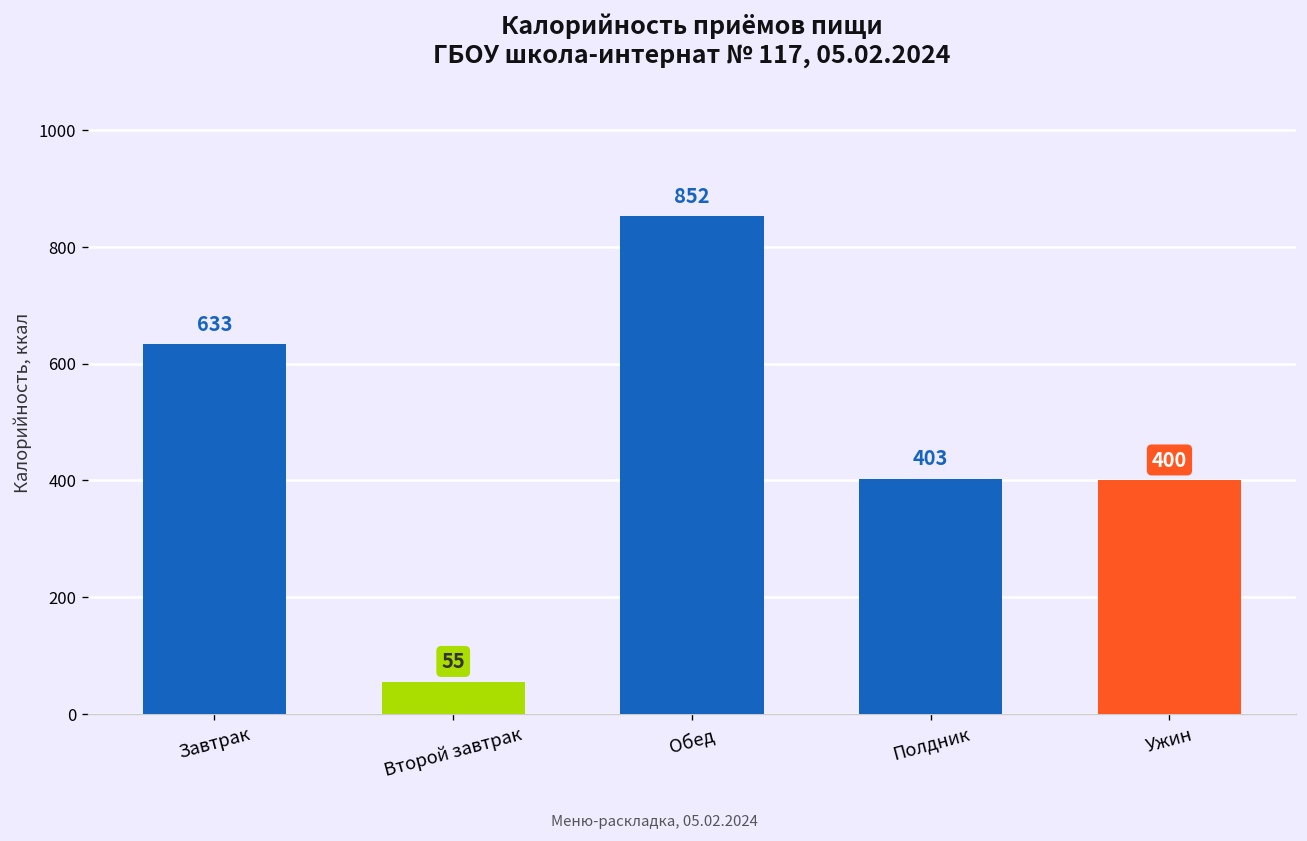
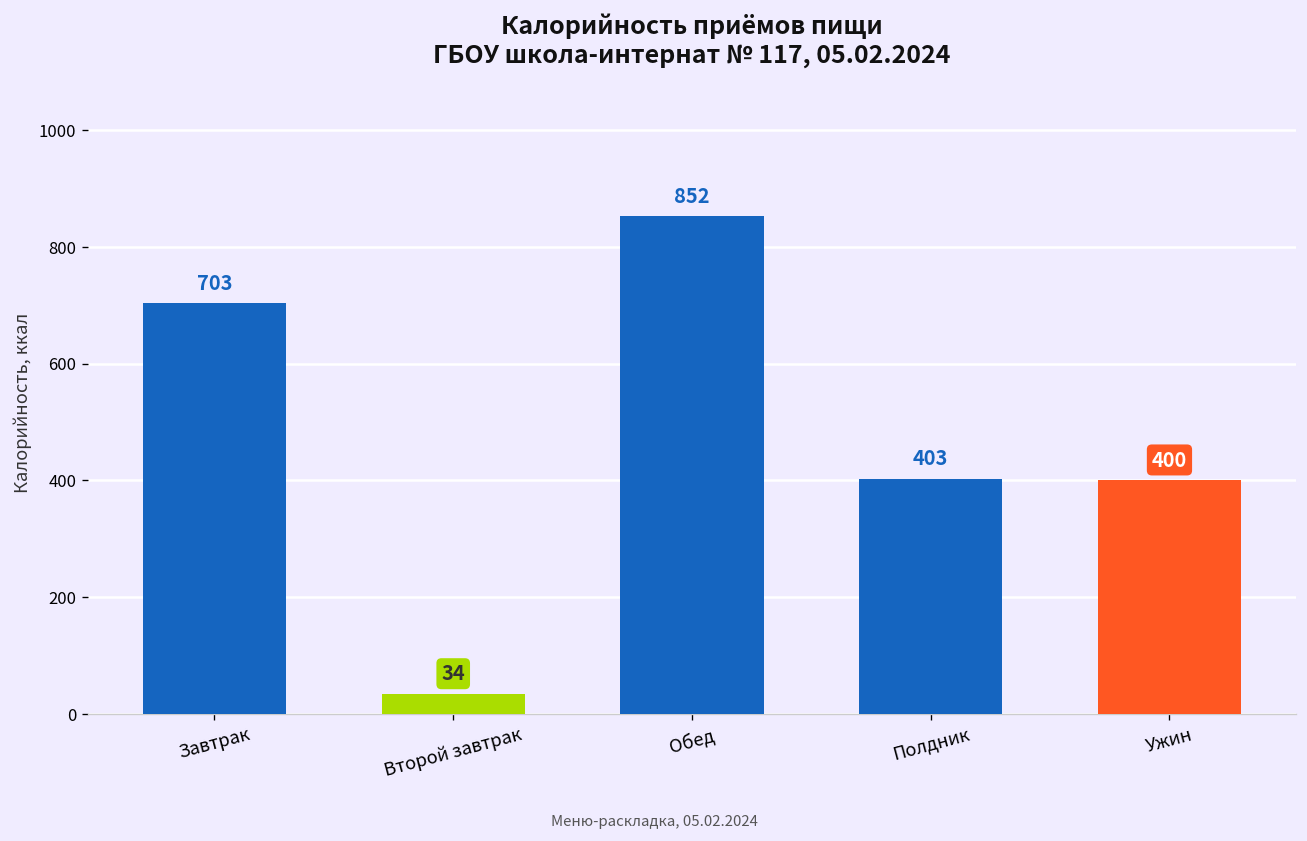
  {
-   "Завтрак": 633,
-   "Второй завтрак": 55,
+   "Завтрак": 703,
+   "Второй завтрак": 34,
    "Обед": 852,
    "Полдник": 403
  }
